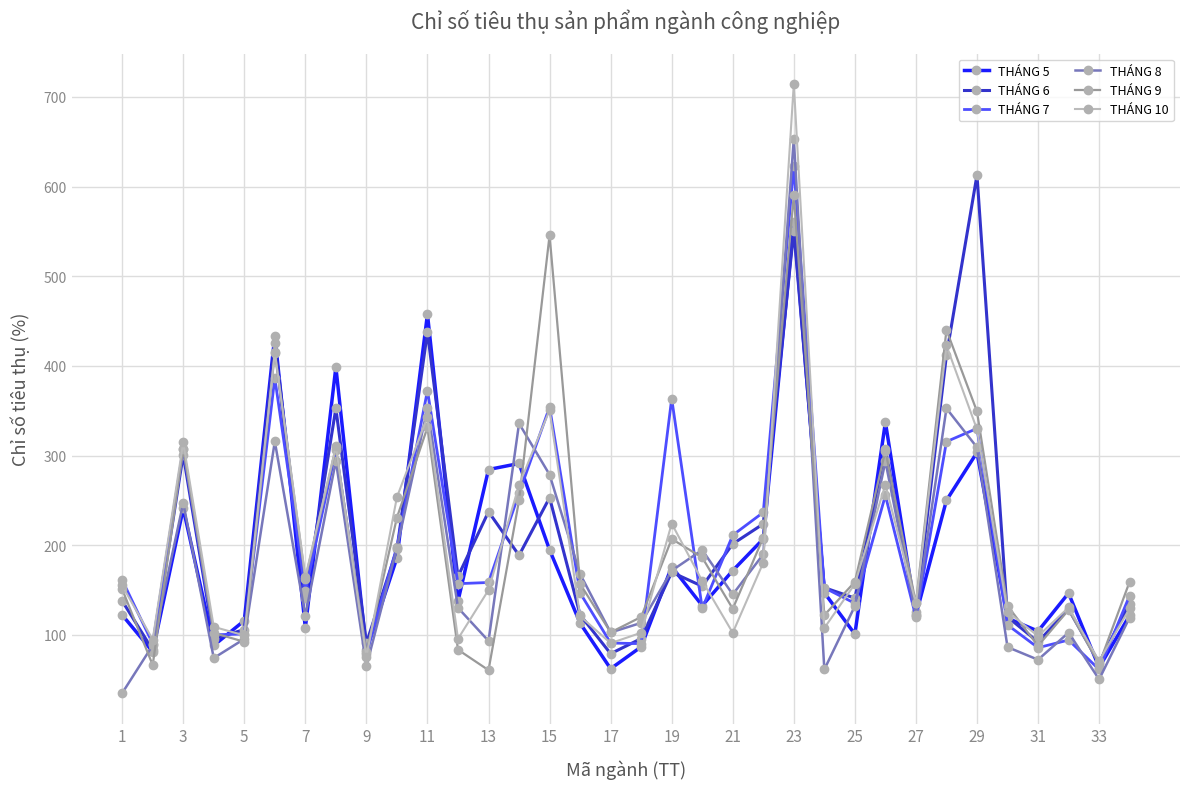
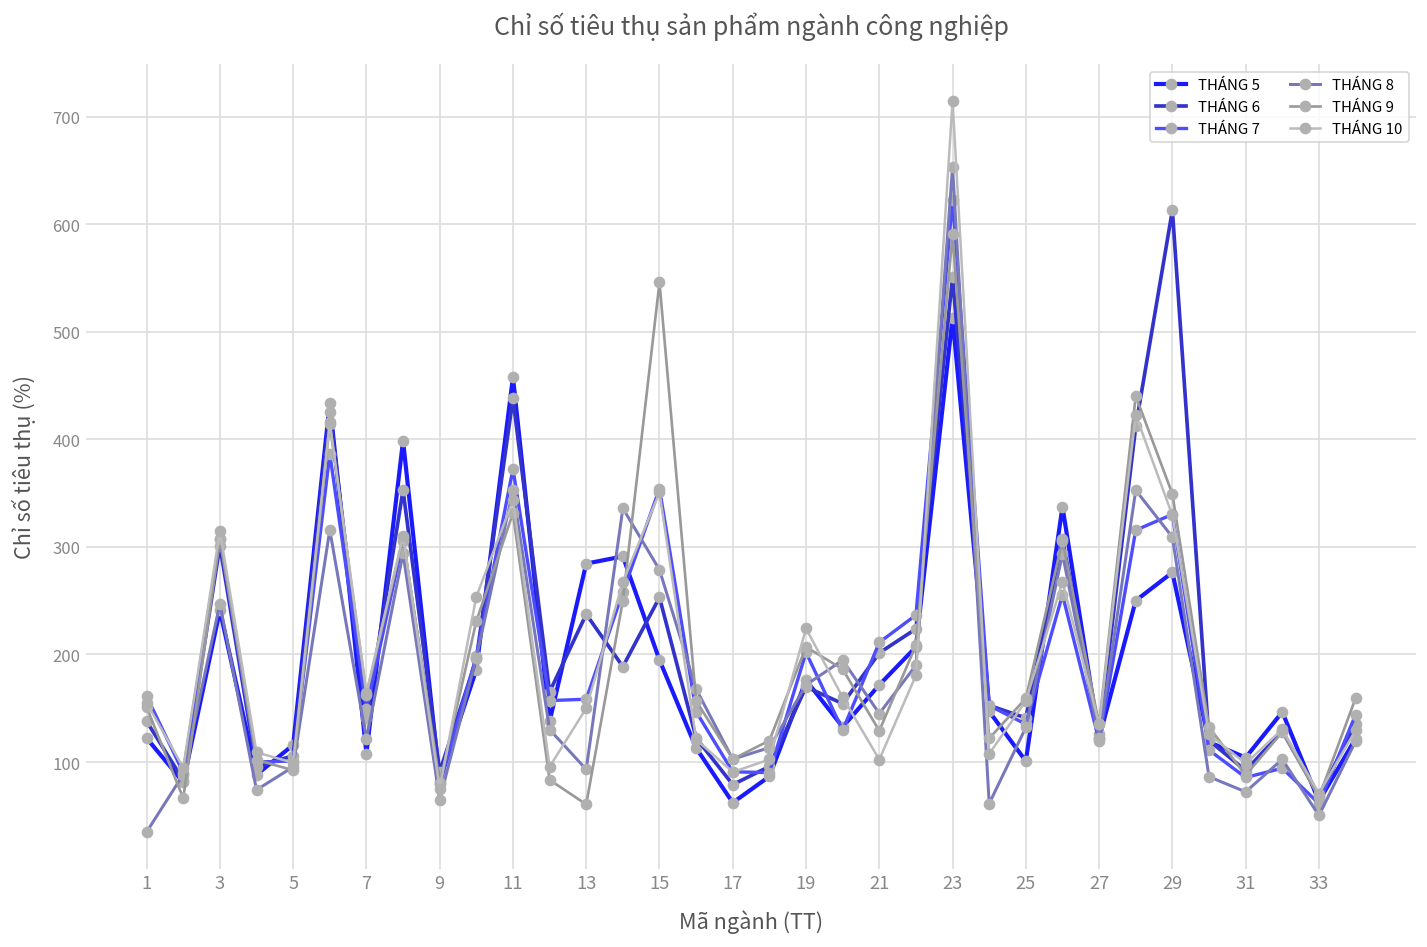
  {
    "THÁNG 5": {
      "1": 120,
      "3": 240,
      "5": 120,
      "7": 110,
      "11": 460,
      "13": 280,
      "15": 190,
      "17": 60,
      "19": 180,
      "21": 170,
-     "23": 560,
+     "23": 510,
      "25": 100,
-     "29": 300,
+     "29": 280,
      "31": 100
    },
    "THÁNG 6": {
      "1": 140,
      "3": 300,
      "5": 110,
      "7": 140,
      "9": 90,
      "11": 440,
      "13": 240,
      "15": 250,
      "17": 80,
      "21": 200,
      "23": 550,
      "25": 140,
      "27": 130,
      "29": 610,
      "31": 90
    },
    "THÁNG 7": {
      "1": 160,
      "7": 150,
      "11": 370,
      "13": 160,
      "15": 350,
-     "19": 360,
+     "19": 200,
      "21": 210,
      "23": 620,
      "25": 140
    }
  }
